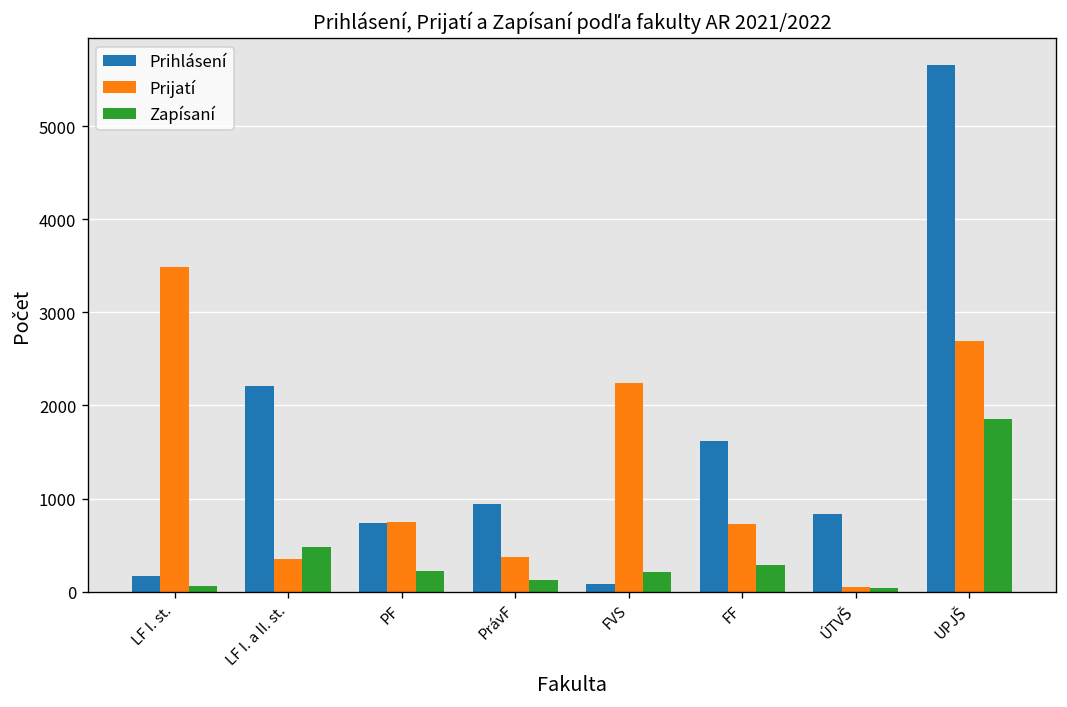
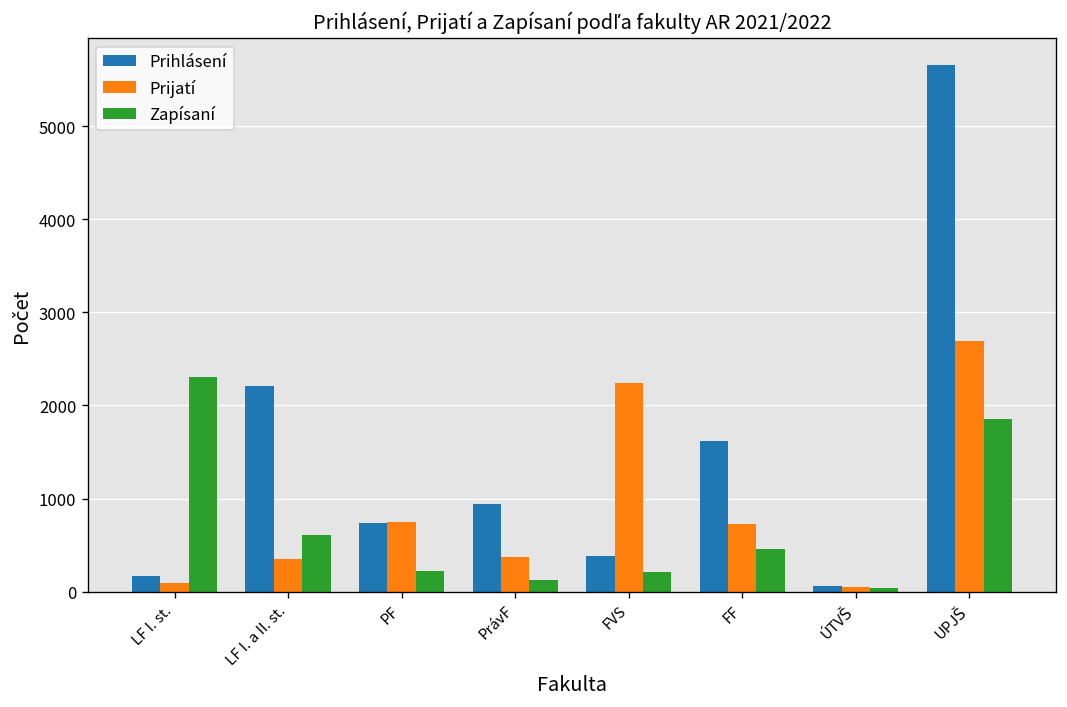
  {
    "Prihlásení": {
      "LF I. st.": 200,
      "LF I. a II. st.": 2200,
      "PF": 700,
      "PrávF": 900,
-     "FVS": 100,
+     "FVS": 400,
      "FF": 1600,
-     "ÚTVŠ": 800,
+     "ÚTVŠ": 100,
      "UPJŠ": 5700
    },
    "Prijatí": {
-     "LF I. st.": 3500,
+     "LF I. st.": 100,
      "LF I. a II. st.": 400,
      "PF": 700,
      "PrávF": 400,
      "FVS": 2200,
      "FF": 700,
      "ÚTVŠ": 100,
      "UPJŠ": 2700
    },
    "Zapísaní": {
-     "LF I. st.": 100,
-     "LF I. a II. st.": 500,
+     "LF I. st.": 2300,
+     "LF I. a II. st.": 600,
      "PF": 200,
      "PrávF": 100,
      "FVS": 200,
-     "FF": 300,
+     "FF": 500,
      "ÚTVŠ": 0,
      "UPJŠ": 1900
    }
  }
